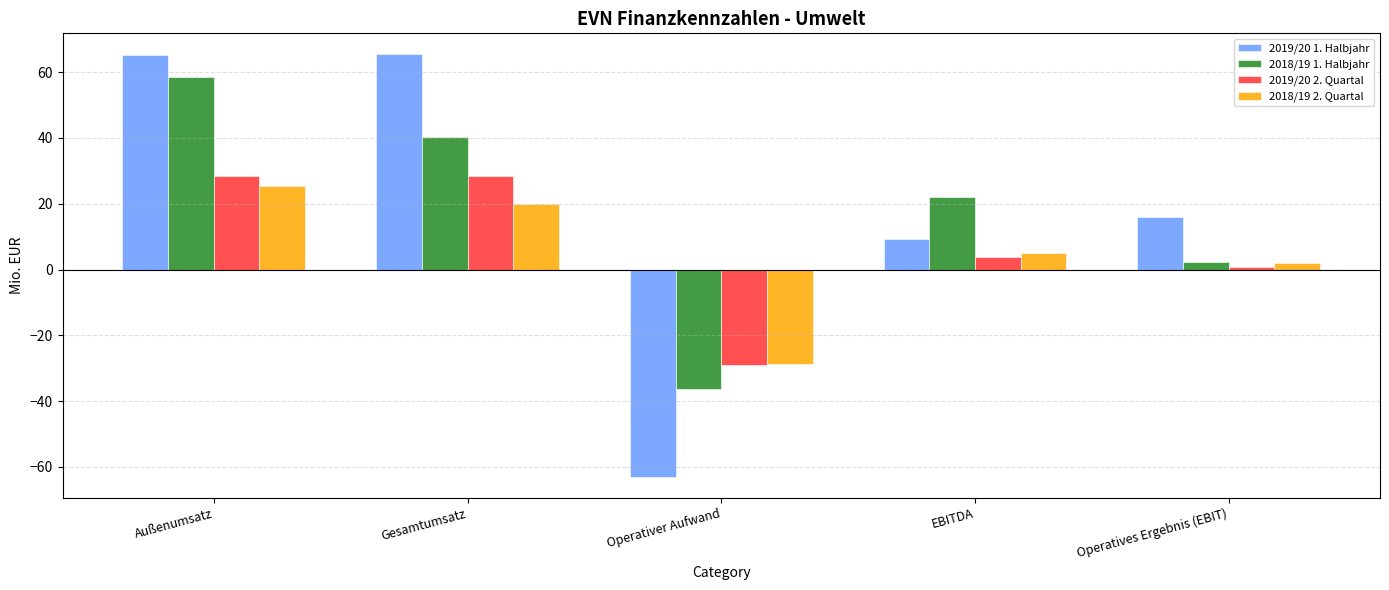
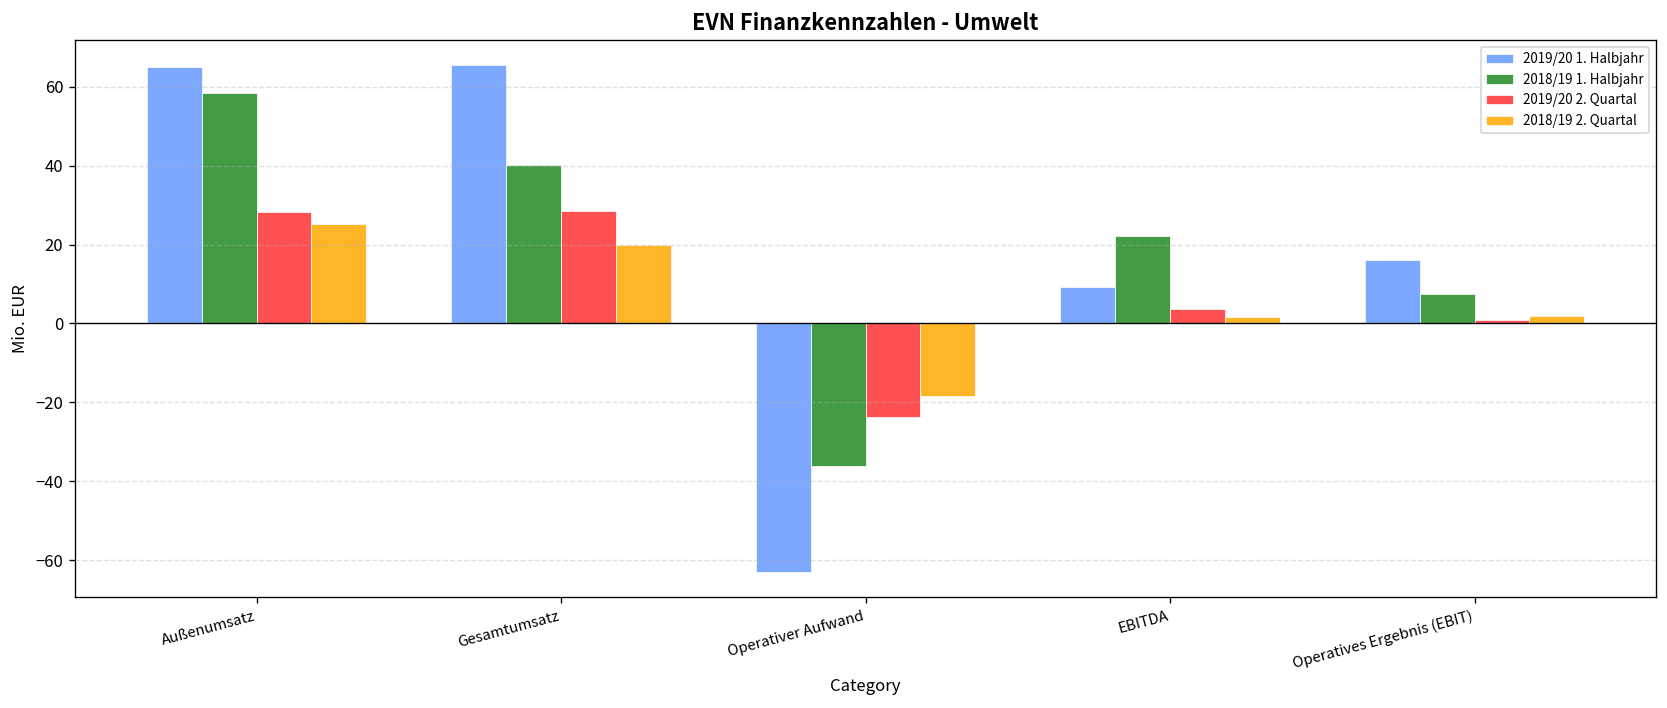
  {
    "2019/20 1. Halbjahr": {
      "Außenumsatz": 65,
      "Gesamtumsatz": 65,
      "Operativer Aufwand": -63,
      "EBITDA": 9,
      "Operatives Ergebnis (EBIT)": 16
    },
    "2018/19 1. Halbjahr": {
      "Außenumsatz": 58,
      "Gesamtumsatz": 40,
      "Operativer Aufwand": -36,
      "EBITDA": 22,
-     "Operatives Ergebnis (EBIT)": 2
+     "Operatives Ergebnis (EBIT)": 8
    },
    "2019/20 2. Quartal": {
      "Außenumsatz": 28,
      "Gesamtumsatz": 28,
-     "Operativer Aufwand": -29,
+     "Operativer Aufwand": -24,
      "EBITDA": 4,
      "Operatives Ergebnis (EBIT)": 1
    },
    "2018/19 2. Quartal": {
      "Außenumsatz": 25,
      "Gesamtumsatz": 20,
-     "Operativer Aufwand": -29,
-     "EBITDA": 5,
+     "Operativer Aufwand": -18,
+     "EBITDA": 2,
      "Operatives Ergebnis (EBIT)": 2
    }
  }
